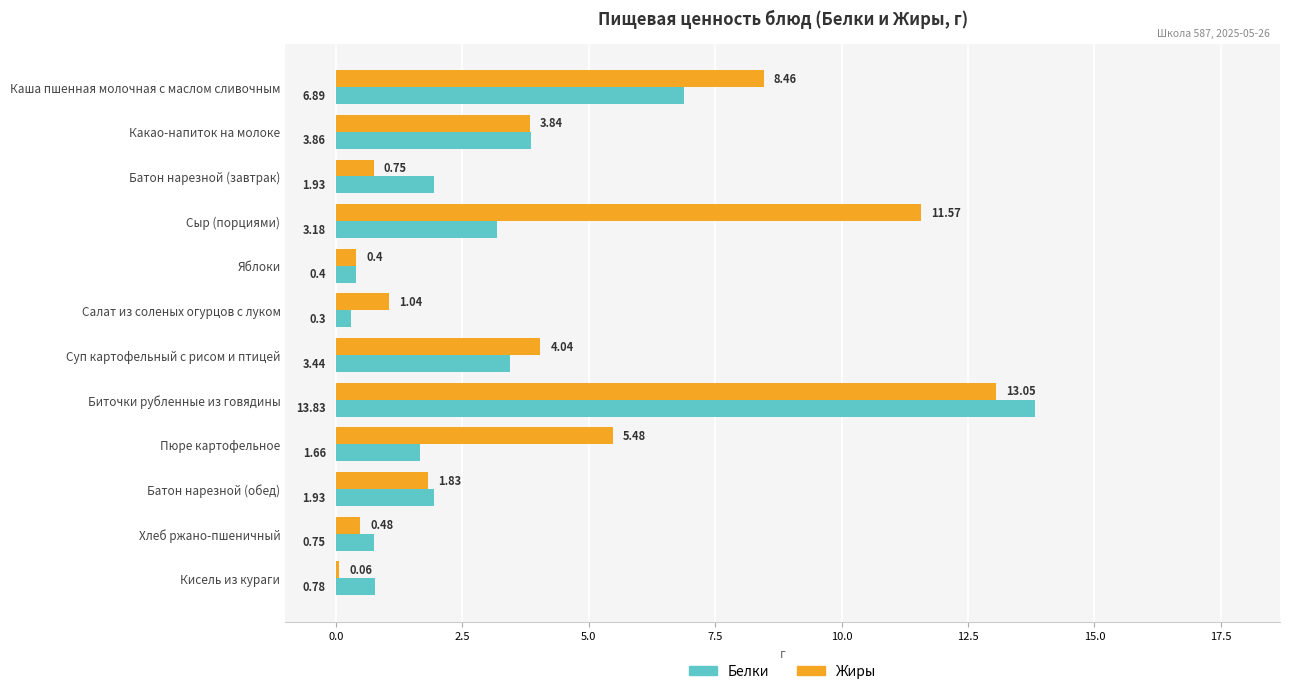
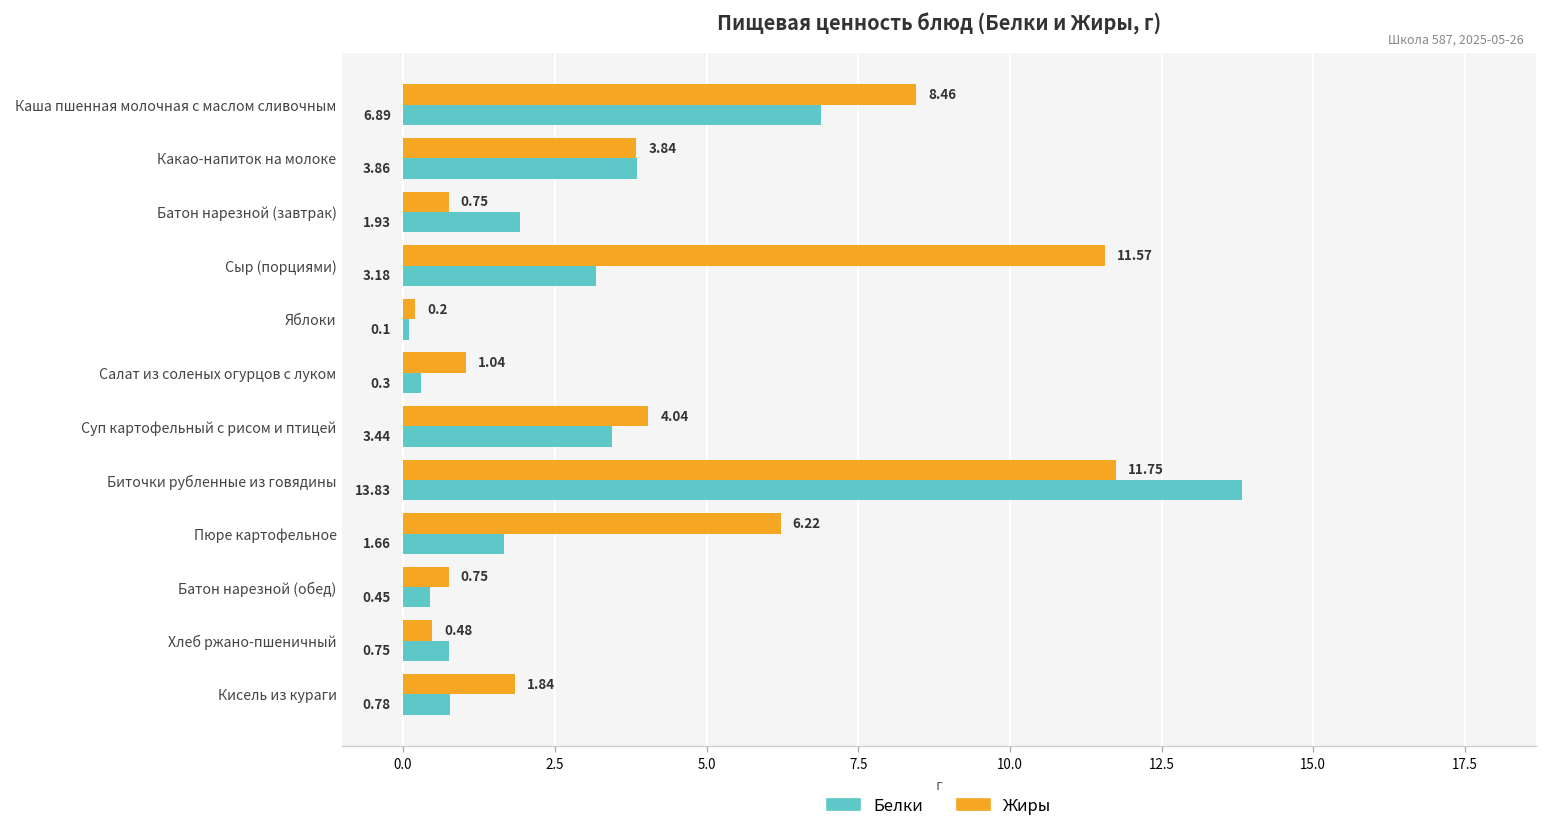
  {
    "Белки": {
-     "Яблоки": 0.4,
-     "Батон нарезной (обед)": 1.93
+     "Яблоки": 0.1,
+     "Батон нарезной (обед)": 0.45
    },
    "Жиры": {
      "Каша пшенная молочная с маслом сливочным": 8.46,
      "Какао-напиток на молоке": 3.84,
      "Батон нарезной (завтрак)": 0.75,
      "Сыр (порциями)": 11.57,
-     "Яблоки": 0.4,
+     "Яблоки": 0.2,
      "Салат из соленых огурцов с луком": 1.04,
      "Суп картофельный с рисом и птицей": 4.04,
-     "Биточки рубленные из говядины": 13.05,
-     "Пюре картофельное": 5.48,
-     "Батон нарезной (обед)": 1.83,
+     "Биточки рубленные из говядины": 11.75,
+     "Пюре картофельное": 6.22,
+     "Батон нарезной (обед)": 0.75,
      "Хлеб ржано-пшеничный": 0.48,
-     "Кисель из кураги": 0.06
+     "Кисель из кураги": 1.84
    }
  }
